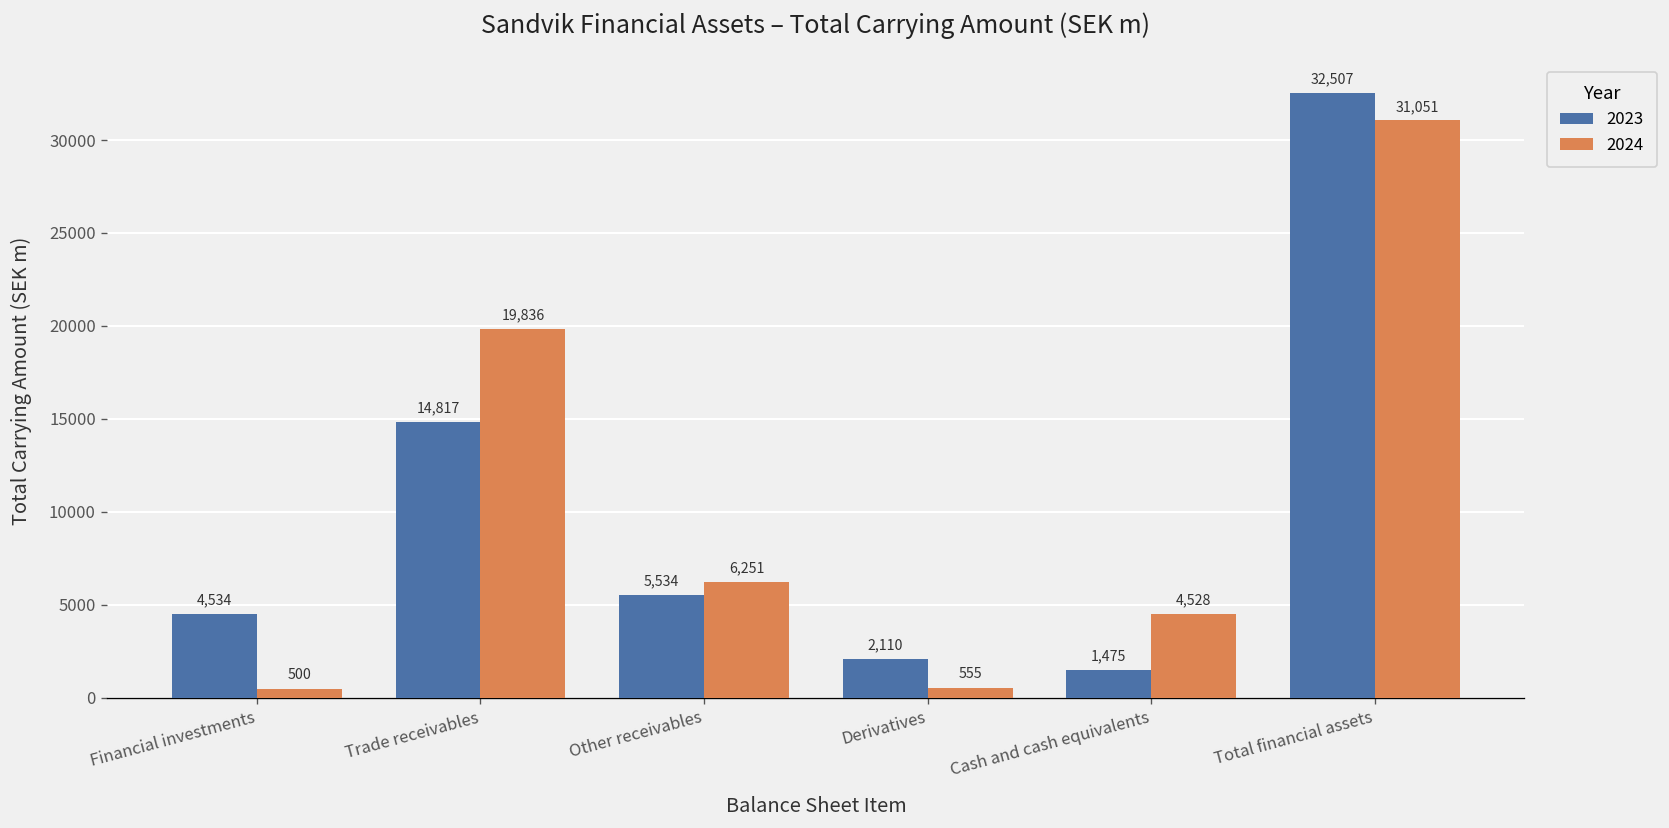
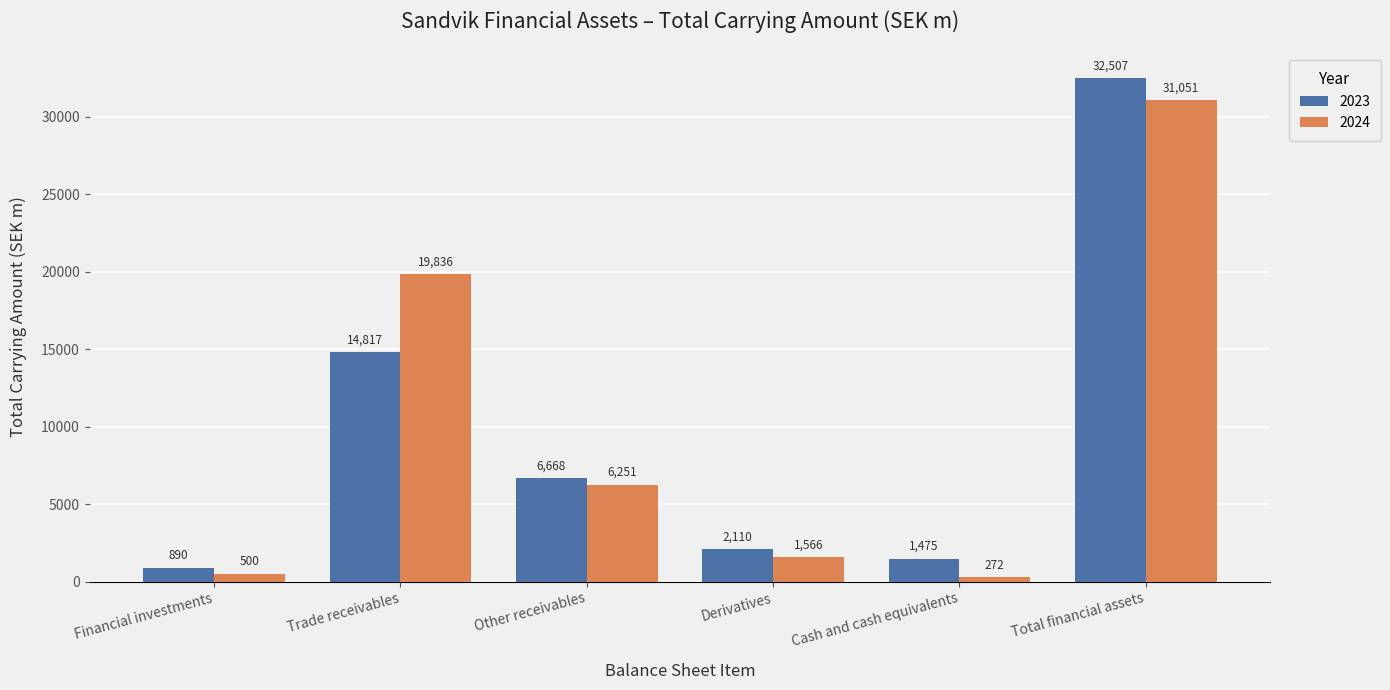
  {
    "2023": {
-     "Financial investments": "4,534",
+     "Financial investments": "890",
      "Trade receivables": "14,817",
-     "Other receivables": "5,534",
+     "Other receivables": "6,668",
      "Derivatives": "2,110",
      "Cash and cash equivalents": "1,475",
      "Total financial assets": "32,507"
    },
    "2024": {
      "Financial investments": "500",
      "Trade receivables": "19,836",
      "Other receivables": "6,251",
-     "Derivatives": "555",
-     "Cash and cash equivalents": "4,528",
+     "Derivatives": "1,566",
+     "Cash and cash equivalents": "272",
      "Total financial assets": "31,051"
    }
  }
